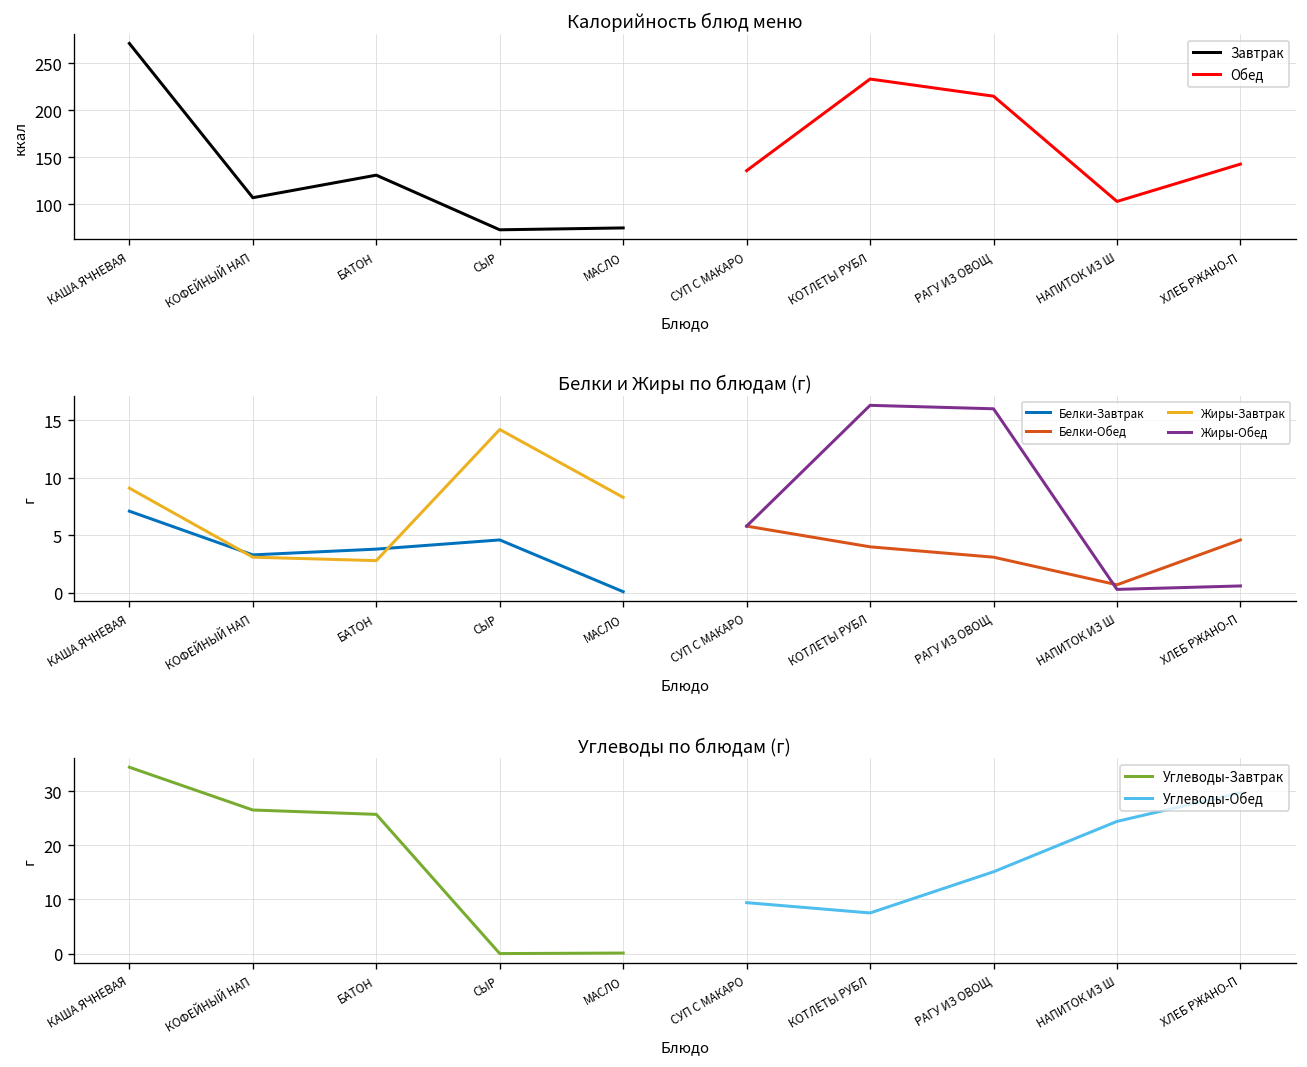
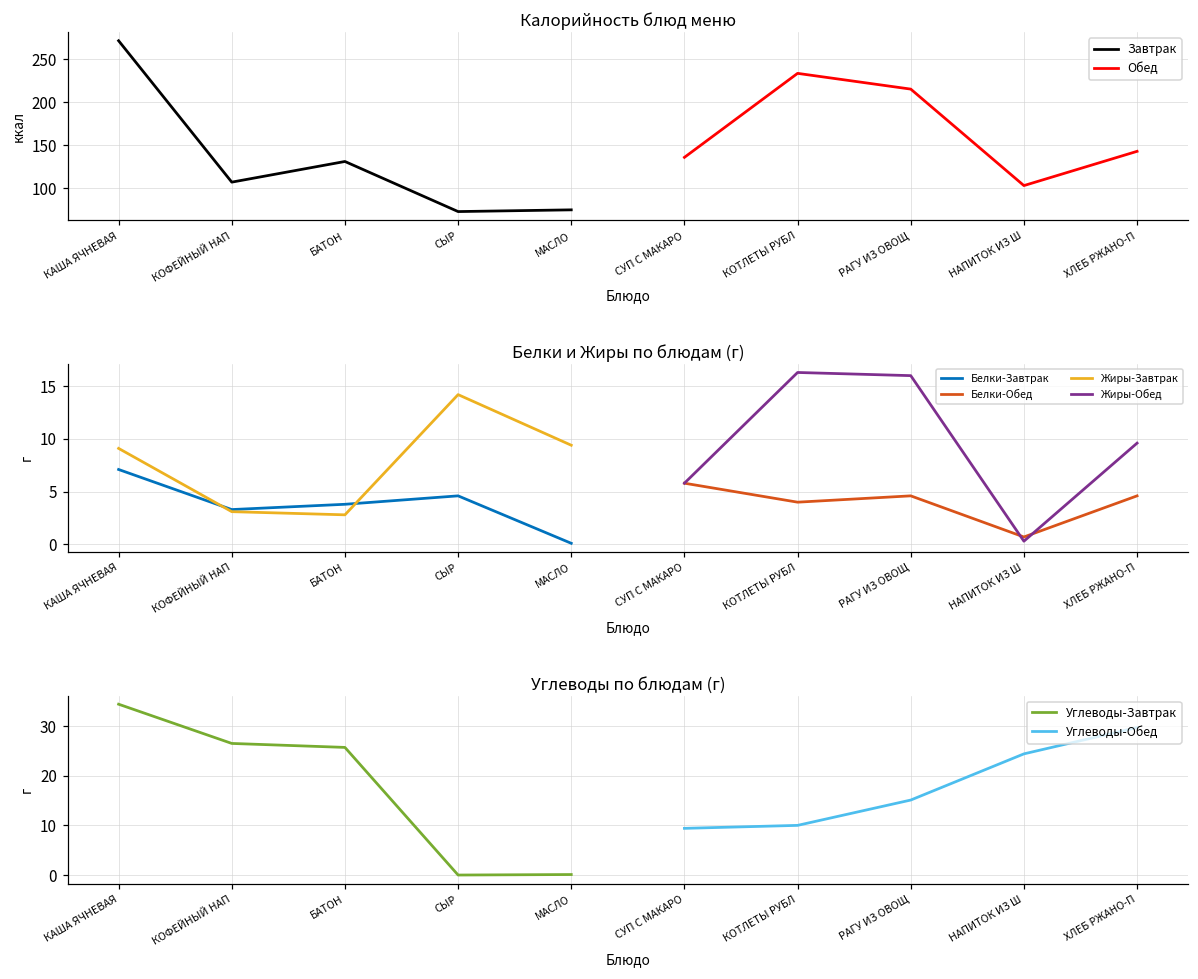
  {
    "Калорийность блюд меню": {
      "Завтрак": {
        "КАША ЯЧНЕВАЯ": 270,
        "КОФЕЙНЫЙ НАП": 110,
        "БАТОН": 130,
        "СЫР": 70,
        "МАСЛО": 70
      },
      "Обед": {
        "СУП С МАКАРО": 140,
        "КОТЛЕТЫ РУБЛ": 230,
        "РАГУ ИЗ ОВОЩ": 220,
        "НАПИТОК ИЗ Ш": 100,
        "ХЛЕБ РЖАНО-П": 140
      }
    },
    "Белки и Жиры по блюдам (г)": {
      "Белки-Завтрак": {
        "КАША ЯЧНЕВАЯ": 7,
        "БАТОН": 4,
        "СЫР": 5,
        "МАСЛО": 0
      },
      "Белки-Обед": {
        "КОТЛЕТЫ РУБЛ": 4,
-       "РАГУ ИЗ ОВОЩ": 3,
+       "РАГУ ИЗ ОВОЩ": 5,
        "НАПИТОК ИЗ Ш": 1,
        "ХЛЕБ РЖАНО-П": 5
      },
      "Жиры-Завтрак": {
        "КАША ЯЧНЕВАЯ": 9,
        "БАТОН": 3,
        "СЫР": 14,
-       "МАСЛО": 8
+       "МАСЛО": 9
      },
      "Жиры-Обед": {
        "КОТЛЕТЫ РУБЛ": 16,
        "РАГУ ИЗ ОВОЩ": 16,
        "НАПИТОК ИЗ Ш": 0,
-       "ХЛЕБ РЖАНО-П": 1
+       "ХЛЕБ РЖАНО-П": 10
      }
    },
    "Углеводы по блюдам (г)": {
      "Углеводы-Завтрак": {
        "КАША ЯЧНЕВАЯ": 34,
        "КОФЕЙНЫЙ НАП": 27,
        "БАТОН": 26,
        "СЫР": 0,
        "МАСЛО": 0
      },
      "Углеводы-Обед": {
        "СУП С МАКАРО": 9,
-       "КОТЛЕТЫ РУБЛ": 8,
+       "КОТЛЕТЫ РУБЛ": 10,
        "РАГУ ИЗ ОВОЩ": 15,
        "НАПИТОК ИЗ Ш": 24
      }
    }
  }
